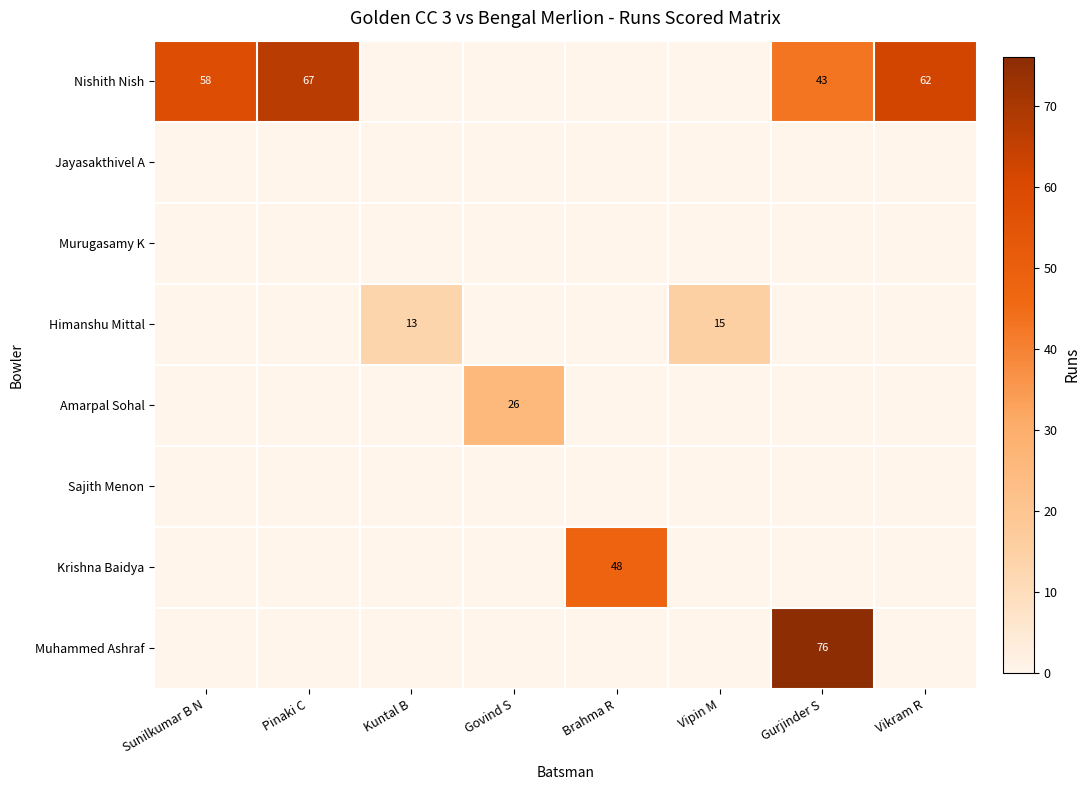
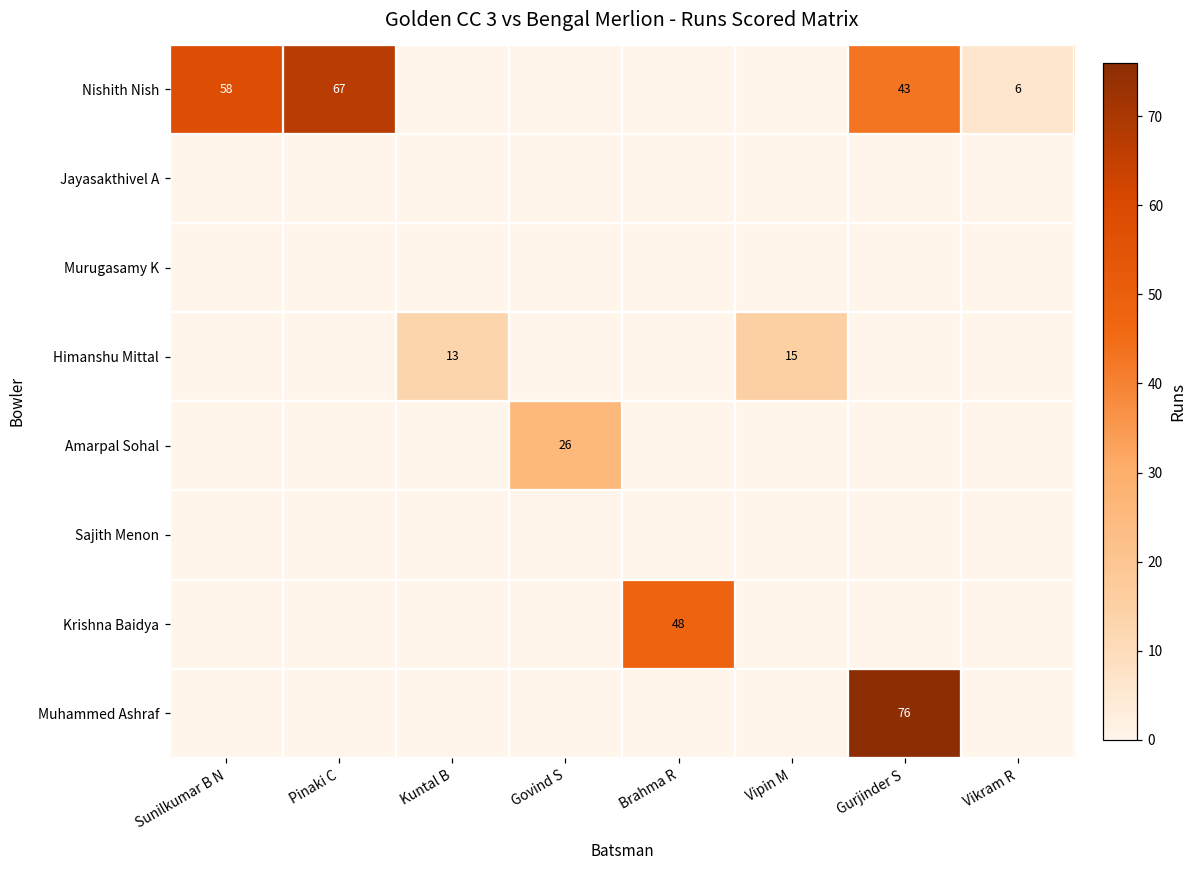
  {
    "Nishith Nish": {
      "Sunilkumar B N": 58,
      "Pinaki C": 67,
      "Gurjinder S": 43,
-     "Vikram R": 62
+     "Vikram R": 6
    },
    "Himanshu Mittal": {
      "Kuntal B": 13,
      "Vipin M": 15
    },
    "Amarpal Sohal": {
      "Govind S": 26
    },
    "Krishna Baidya": {
      "Brahma R": 48
    },
    "Muhammed Ashraf": {
      "Gurjinder S": 76
    }
  }
